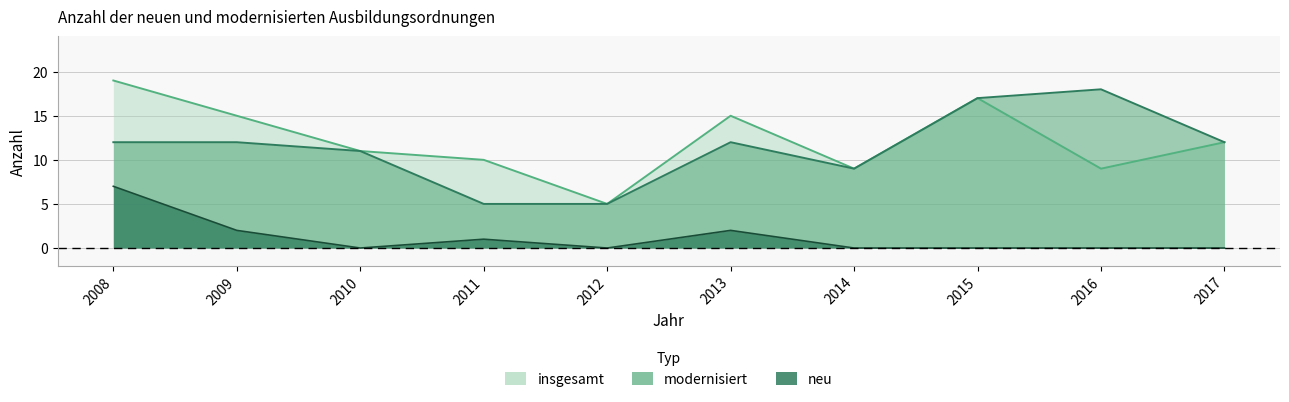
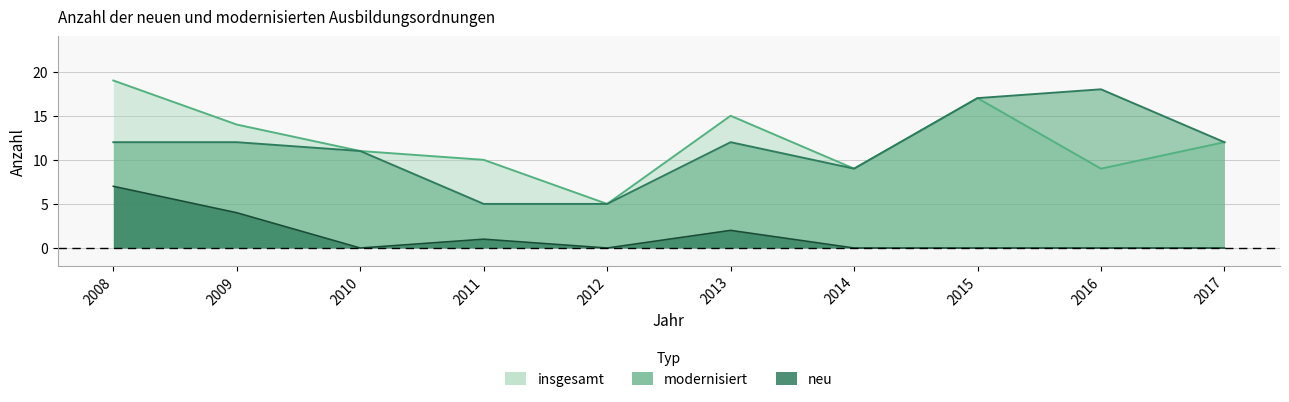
  {
    "insgesamt": {
      "2008": 19,
-     "2009": 15,
+     "2009": 14,
      "2011": 10,
      "2013": 15,
      "2016": 9
    },
    "modernisiert": {
      "2008": 12,
      "2009": 12,
      "2011": 5,
      "2013": 12,
      "2016": 18
    },
    "neu": {
      "2008": 7,
-     "2009": 2,
+     "2009": 4,
      "2010": 0,
      "2011": 1,
      "2012": 0,
      "2013": 2,
      "2014": 0,
      "2015": 0,
      "2016": 0,
      "2017": 0
    }
  }
